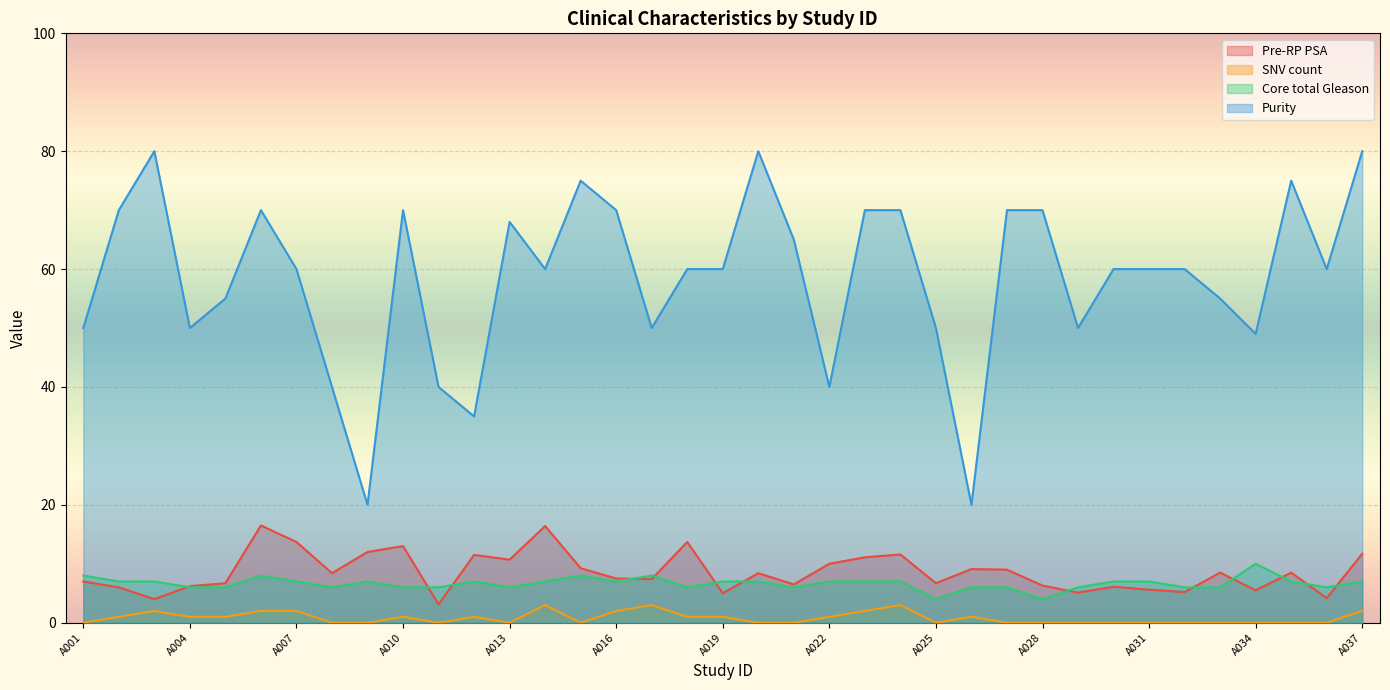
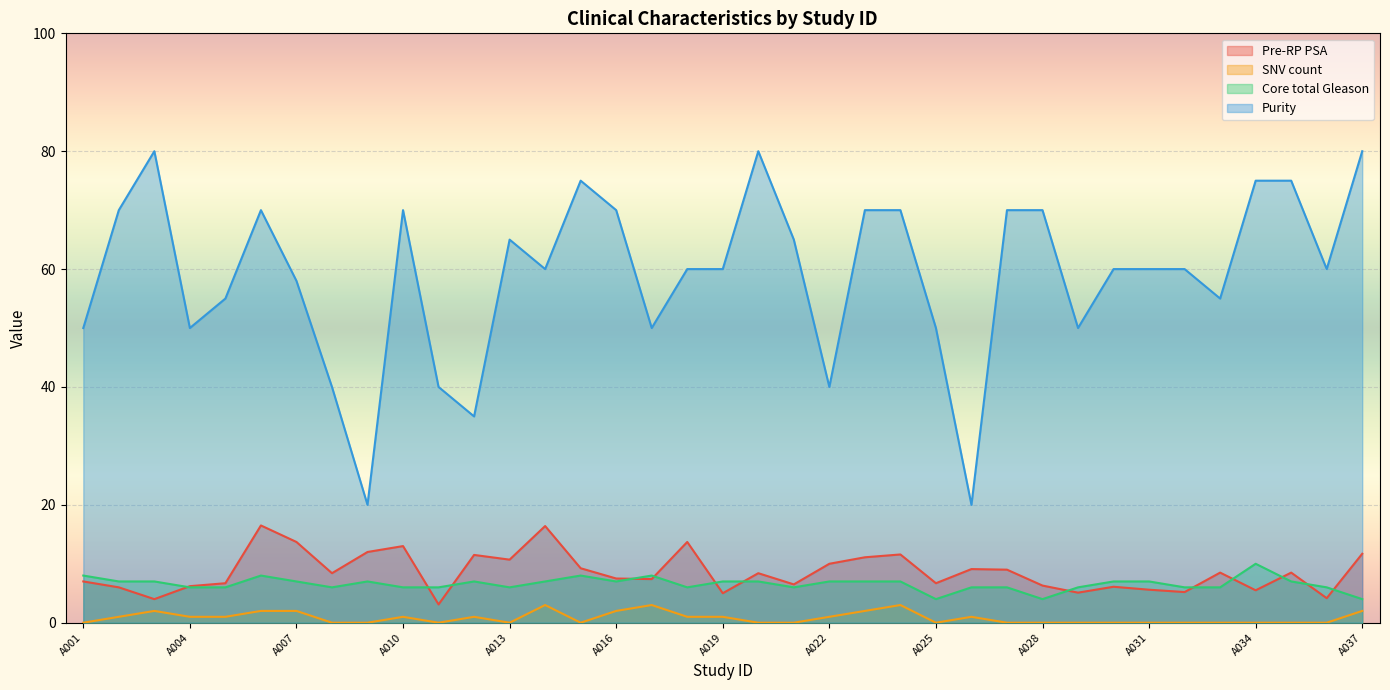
  {
    "Core total Gleason": {
      "A001": 8,
      "A007": 7,
      "A010": 6,
      "A013": 6,
      "A016": 7,
      "A019": 7,
      "A022": 7,
      "A025": 4,
      "A028": 4,
      "A031": 7,
      "A034": 10,
-     "A037": 7
+     "A037": 4
    },
    "Purity": {
      "A001": 50,
      "A004": 50,
-     "A007": 60,
+     "A007": 58,
      "A010": 70,
-     "A013": 68,
+     "A013": 65,
      "A016": 70,
      "A019": 60,
      "A022": 40,
      "A025": 50,
      "A028": 70,
      "A031": 60,
-     "A034": 49,
+     "A034": 75,
      "A037": 80
    }
  }
